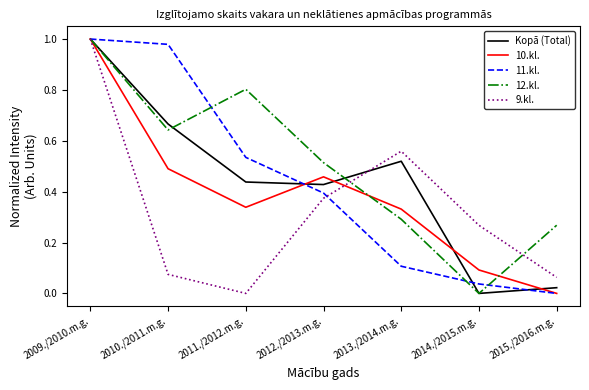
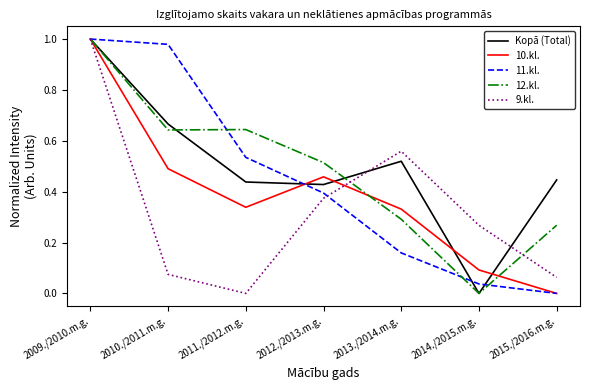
  {
    "Kopā (Total)": {
      "2010./2011.m.g.": 0.67,
      "2011./2012.m.g.": 0.44,
      "2012./2013.m.g.": 0.43,
      "2013./2014.m.g.": 0.52,
-     "2015./2016.m.g.": 0.02
+     "2015./2016.m.g.": 0.45
    },
    "10.kl.": {
      "2010./2011.m.g.": 0.49,
      "2011./2012.m.g.": 0.34,
      "2012./2013.m.g.": 0.46,
      "2013./2014.m.g.": 0.33,
      "2014./2015.m.g.": 0.09
    },
    "11.kl.": {
      "2010./2011.m.g.": 0.98,
      "2011./2012.m.g.": 0.53,
      "2012./2013.m.g.": 0.39,
-     "2013./2014.m.g.": 0.11,
+     "2013./2014.m.g.": 0.16,
      "2014./2015.m.g.": 0.04
    },
    "12.kl.": {
      "2010./2011.m.g.": 0.64,
-     "2011./2012.m.g.": 0.80,
+     "2011./2012.m.g.": 0.64,
      "2012./2013.m.g.": 0.51,
      "2013./2014.m.g.": 0.29,
      "2015./2016.m.g.": 0.27
    },
    "9.kl.": {
      "2010./2011.m.g.": 0.07,
      "2011./2012.m.g.": 0.00,
      "2012./2013.m.g.": 0.37,
      "2013./2014.m.g.": 0.56,
      "2014./2015.m.g.": 0.27,
      "2015./2016.m.g.": 0.06
    }
  }
